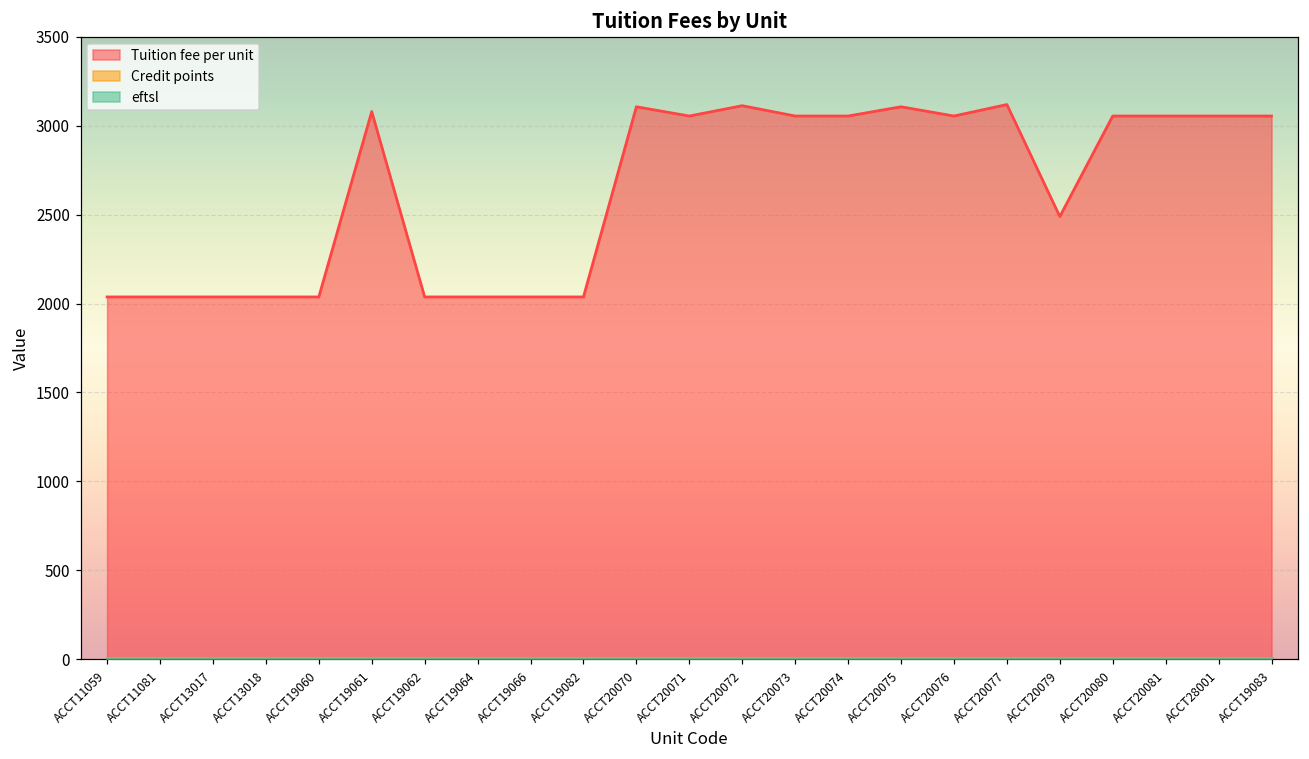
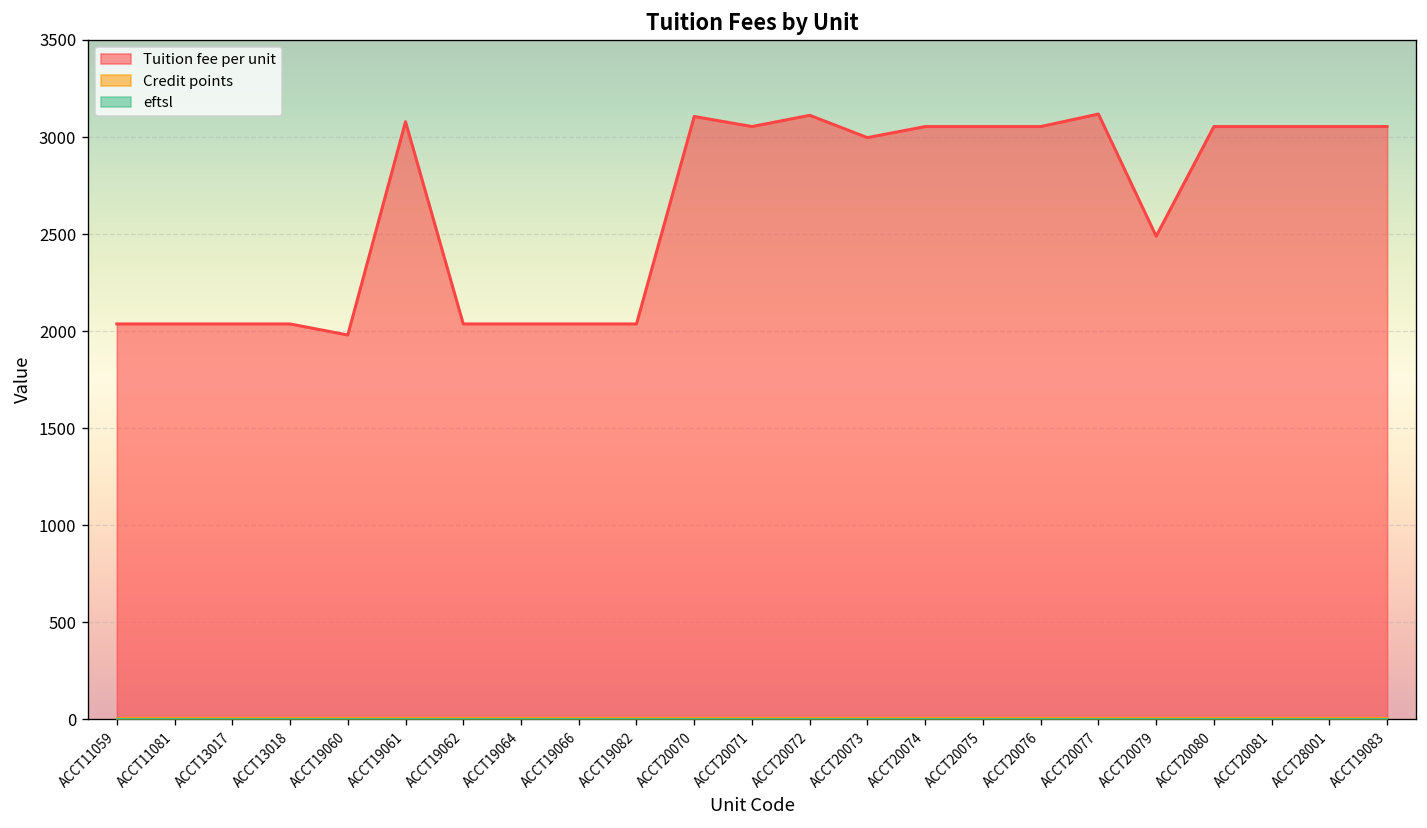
  {
    "Tuition fee per unit": {
      "ACCT11059": 2040,
      "ACCT11081": 2040,
      "ACCT13017": 2040,
      "ACCT13018": 2040,
-     "ACCT19060": 2040,
+     "ACCT19060": 1980,
      "ACCT19061": 3080,
      "ACCT19062": 2040,
      "ACCT19064": 2040,
      "ACCT19066": 2040,
      "ACCT19082": 2040,
      "ACCT20070": 3110,
      "ACCT20071": 3050,
      "ACCT20072": 3110,
-     "ACCT20073": 3050,
+     "ACCT20073": 3000,
      "ACCT20074": 3050,
-     "ACCT20075": 3110,
+     "ACCT20075": 3050,
      "ACCT20076": 3050,
      "ACCT20077": 3120,
      "ACCT20079": 2490,
      "ACCT20080": 3050,
      "ACCT20081": 3050,
      "ACCT28001": 3050,
      "ACCT19083": 3050
    }
  }
